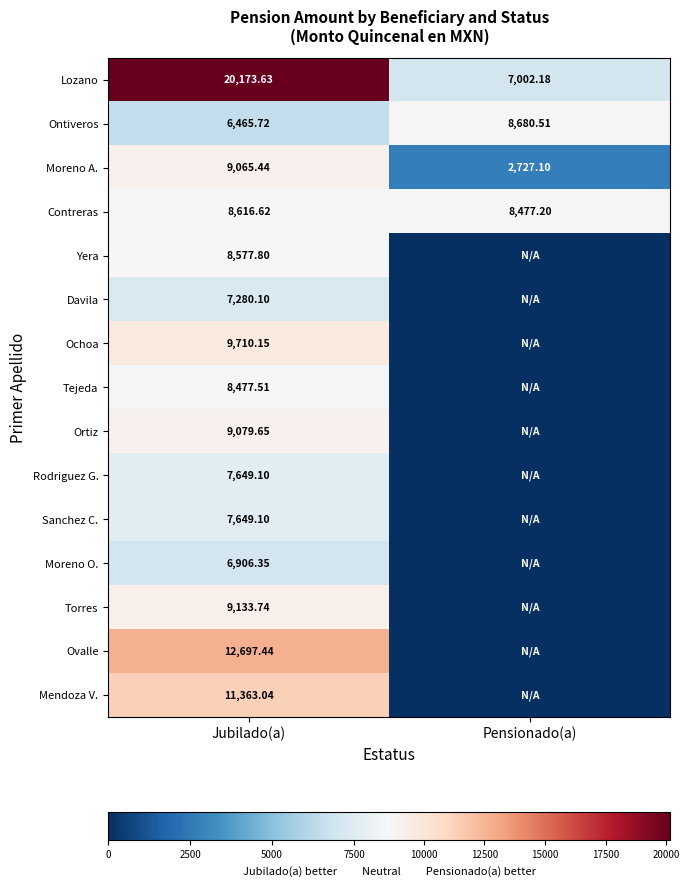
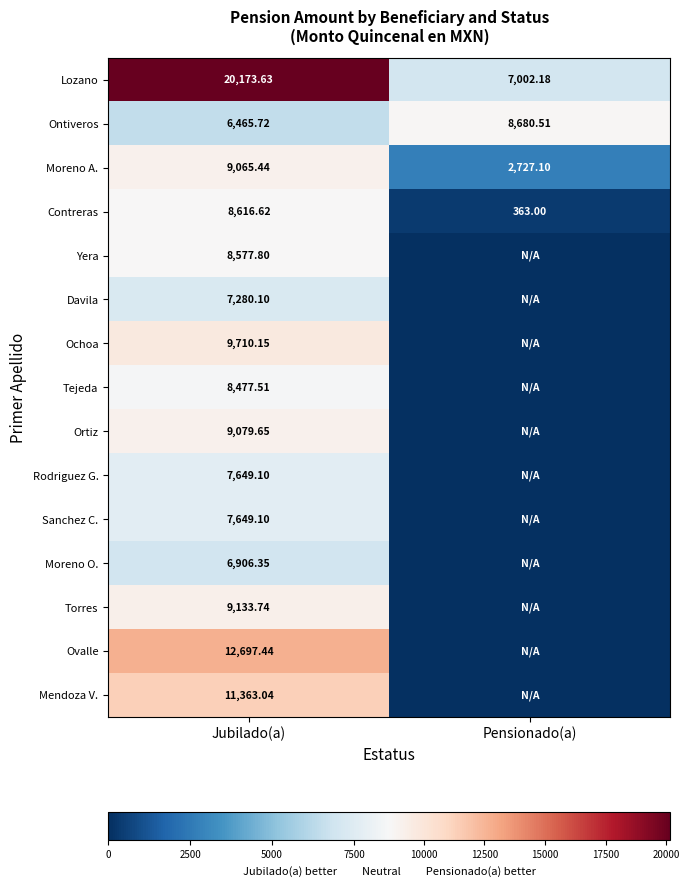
  {
    "Lozano": {
      "Jubilado(a)": "20,173.63",
      "Pensionado(a)": "7,002.18"
    },
    "Ontiveros": {
      "Jubilado(a)": "6,465.72",
      "Pensionado(a)": "8,680.51"
    },
    "Moreno A.": {
      "Jubilado(a)": "9,065.44",
      "Pensionado(a)": "2,727.10"
    },
    "Contreras": {
      "Jubilado(a)": "8,616.62",
-     "Pensionado(a)": "8,477.20"
+     "Pensionado(a)": "363.00"
    },
    "Yera": {
      "Jubilado(a)": "8,577.80"
    },
    "Davila": {
      "Jubilado(a)": "7,280.10"
    },
    "Ochoa": {
      "Jubilado(a)": "9,710.15"
    },
    "Tejeda": {
      "Jubilado(a)": "8,477.51"
    },
    "Ortiz": {
      "Jubilado(a)": "9,079.65"
    },
    "Rodriguez G.": {
      "Jubilado(a)": "7,649.10"
    },
    "Sanchez C.": {
      "Jubilado(a)": "7,649.10"
    },
    "Moreno O.": {
      "Jubilado(a)": "6,906.35"
    },
    "Torres": {
      "Jubilado(a)": "9,133.74"
    },
    "Ovalle": {
      "Jubilado(a)": "12,697.44"
    },
    "Mendoza V.": {
      "Jubilado(a)": "11,363.04"
    }
  }
